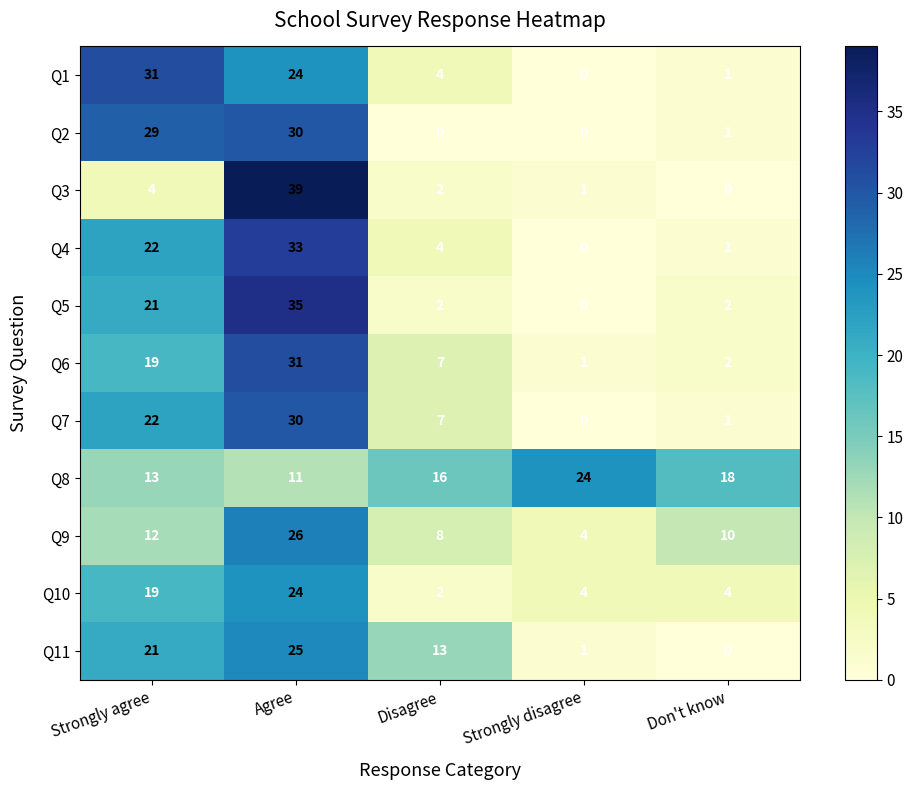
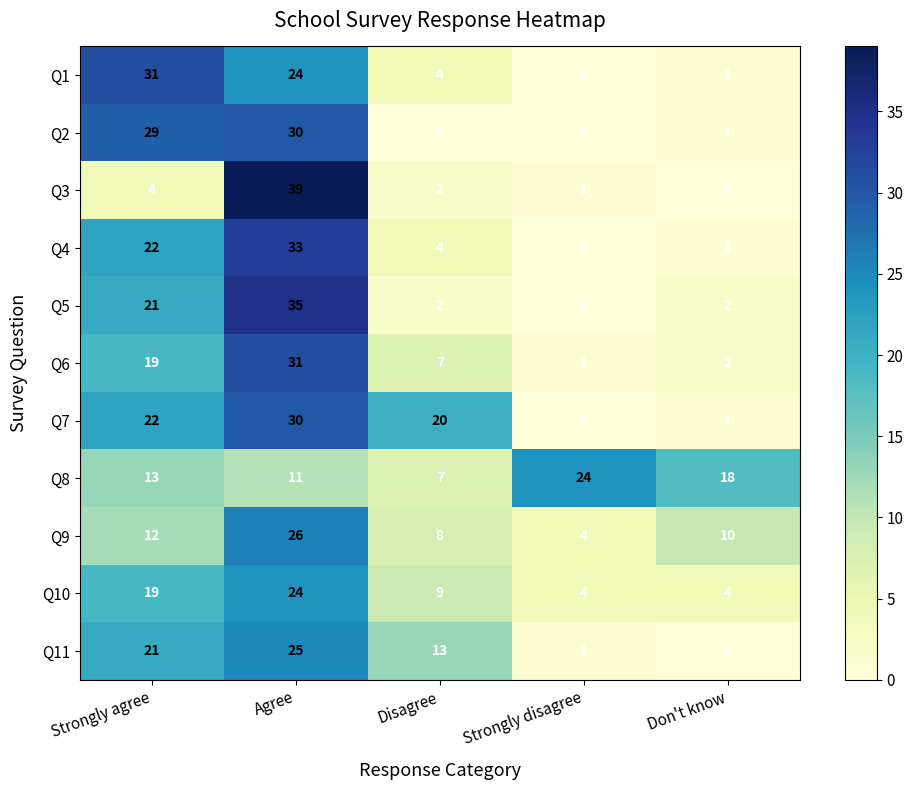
  {
    "Q1": {
      "Strongly agree": 31,
      "Agree": 24,
      "Disagree": 4
    },
    "Q2": {
      "Strongly agree": 29,
      "Agree": 30
    },
    "Q3": {
      "Strongly agree": 4,
      "Agree": 39,
      "Disagree": 2
    },
    "Q4": {
      "Strongly agree": 22,
      "Agree": 33,
      "Disagree": 4
    },
    "Q5": {
      "Strongly agree": 21,
      "Agree": 35,
      "Disagree": 2,
      "Don't know": 2
    },
    "Q6": {
      "Strongly agree": 19,
      "Agree": 31,
      "Disagree": 7,
      "Don't know": 2
    },
    "Q7": {
      "Strongly agree": 22,
      "Agree": 30,
-     "Disagree": 7
+     "Disagree": 20
    },
    "Q8": {
      "Strongly agree": 13,
      "Agree": 11,
-     "Disagree": 16,
+     "Disagree": 7,
      "Strongly disagree": 24,
      "Don't know": 18
    },
    "Q9": {
      "Strongly agree": 12,
      "Agree": 26,
      "Disagree": 8,
      "Strongly disagree": 4,
      "Don't know": 10
    },
    "Q10": {
      "Strongly agree": 19,
      "Agree": 24,
-     "Disagree": 2,
+     "Disagree": 9,
      "Strongly disagree": 4,
      "Don't know": 4
    },
    "Q11": {
      "Strongly agree": 21,
      "Agree": 25,
      "Disagree": 13
    }
  }
